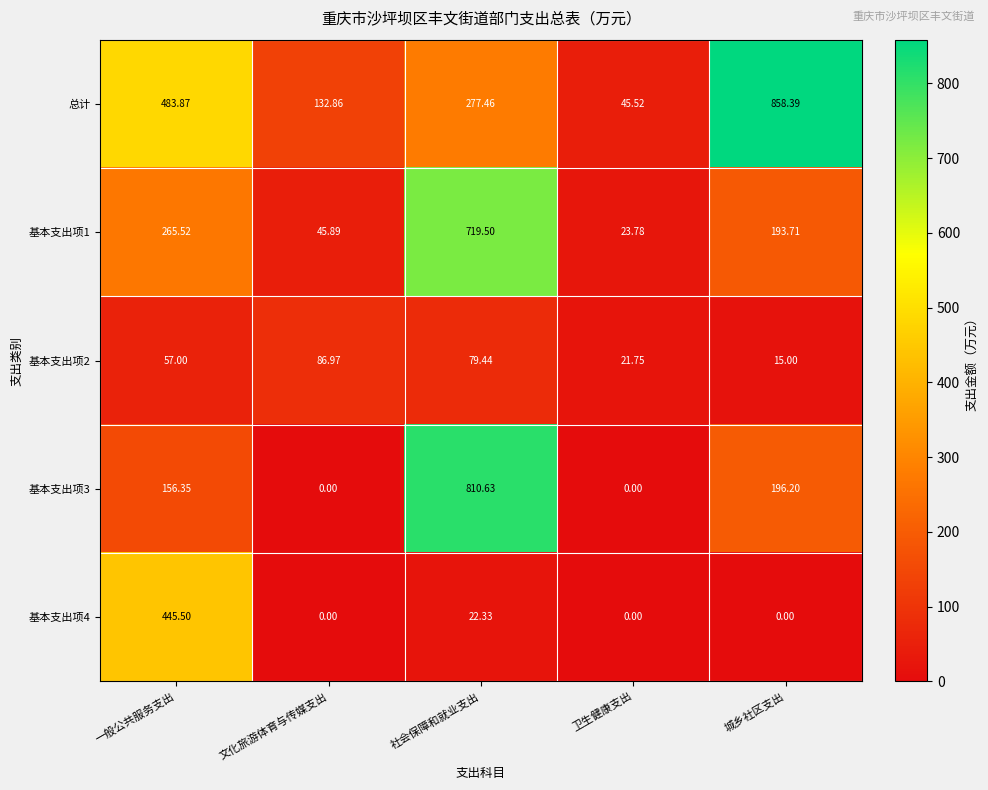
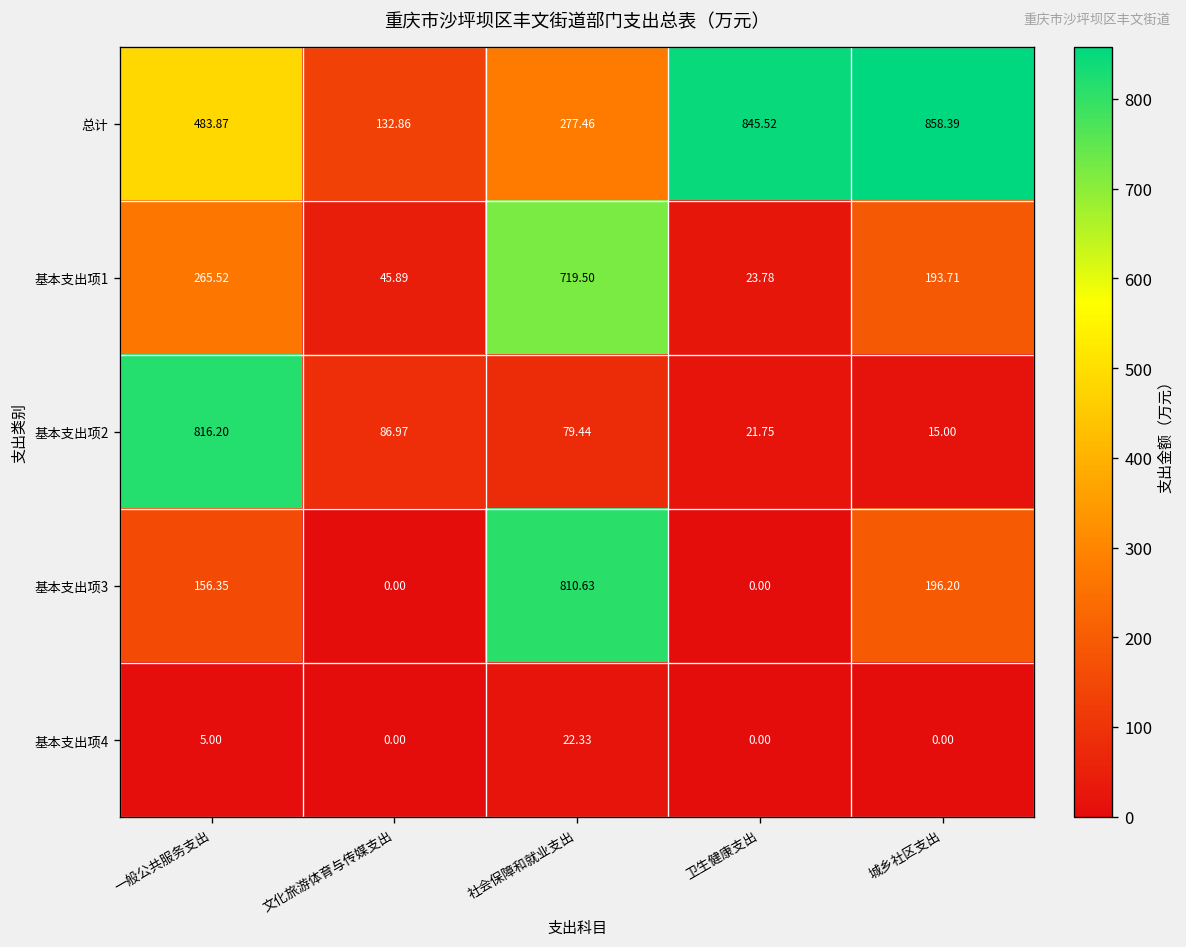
  {
    "总计": {
      "一般公共服务支出": 483.87,
      "文化旅游体育与传媒支出": 132.86,
      "社会保障和就业支出": 277.46,
-     "卫生健康支出": 45.52,
+     "卫生健康支出": 845.52,
      "城乡社区支出": 858.39
    },
    "基本支出项1": {
      "一般公共服务支出": 265.52,
      "文化旅游体育与传媒支出": 45.89,
      "社会保障和就业支出": 719.50,
      "卫生健康支出": 23.78,
      "城乡社区支出": 193.71
    },
    "基本支出项2": {
-     "一般公共服务支出": 57.00,
+     "一般公共服务支出": 816.20,
      "文化旅游体育与传媒支出": 86.97,
      "社会保障和就业支出": 79.44,
      "卫生健康支出": 21.75,
      "城乡社区支出": 15.00
    },
    "基本支出项3": {
      "一般公共服务支出": 156.35,
      "文化旅游体育与传媒支出": 0.00,
      "社会保障和就业支出": 810.63,
      "卫生健康支出": 0.00,
      "城乡社区支出": 196.20
    },
    "基本支出项4": {
-     "一般公共服务支出": 445.50,
+     "一般公共服务支出": 5.00,
      "文化旅游体育与传媒支出": 0.00,
      "社会保障和就业支出": 22.33,
      "卫生健康支出": 0.00,
      "城乡社区支出": 0.00
    }
  }
